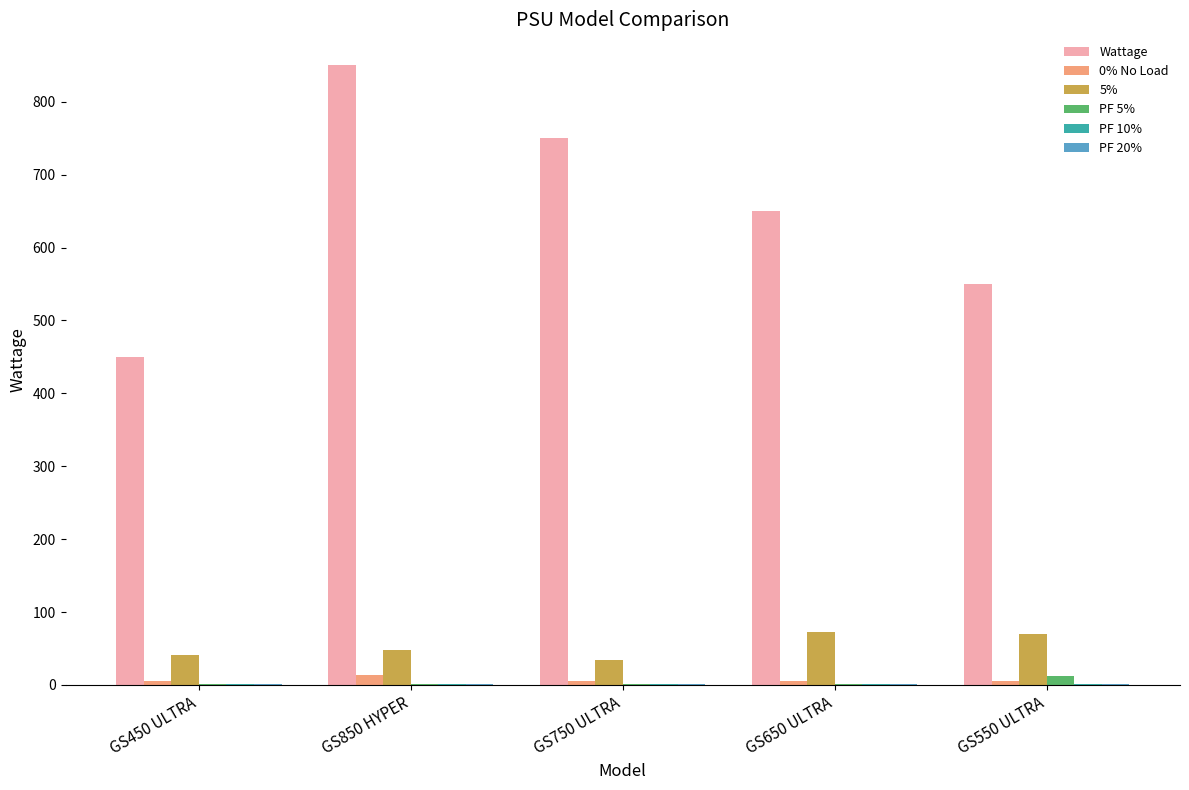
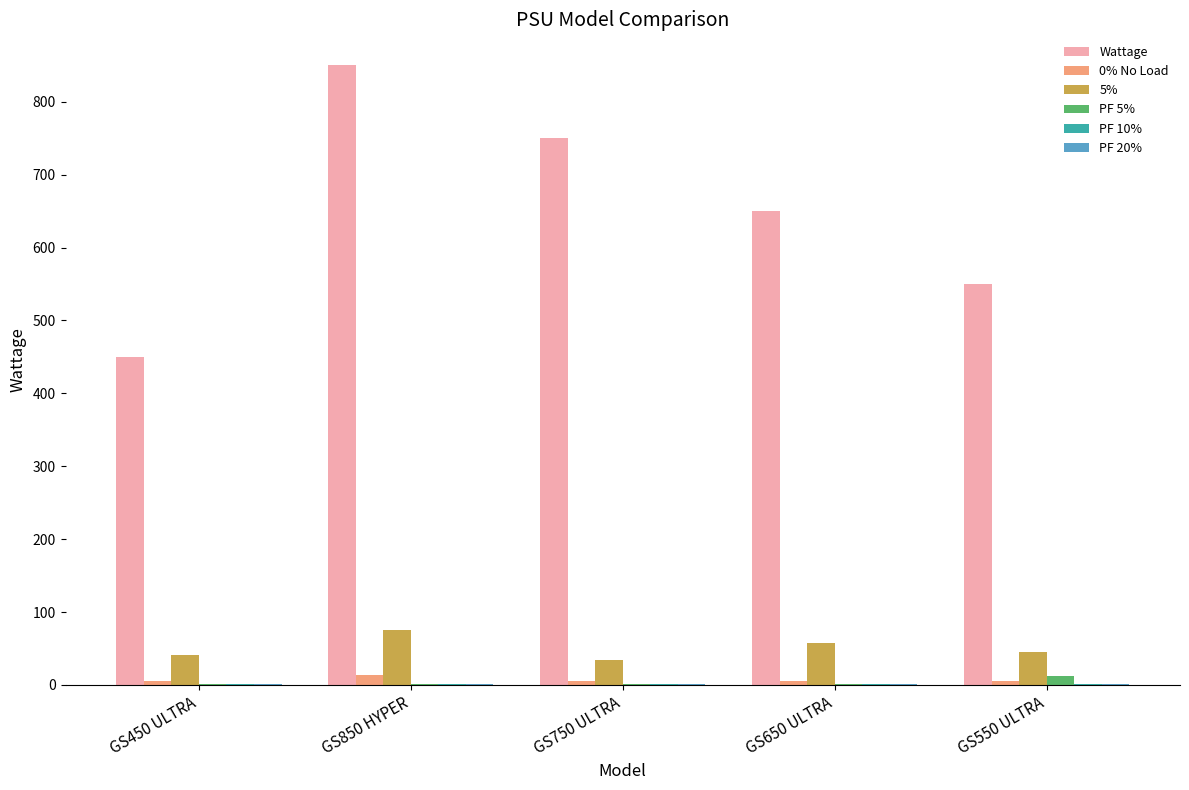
  {
    "5%": {
      "GS450 ULTRA": 40,
-     "GS850 HYPER": 50,
+     "GS850 HYPER": 80,
      "GS750 ULTRA": 30,
-     "GS650 ULTRA": 70,
-     "GS550 ULTRA": 70
+     "GS650 ULTRA": 60,
+     "GS550 ULTRA": 50
    },
    "PF 5%": {
      "GS550 ULTRA": 10
    }
  }
